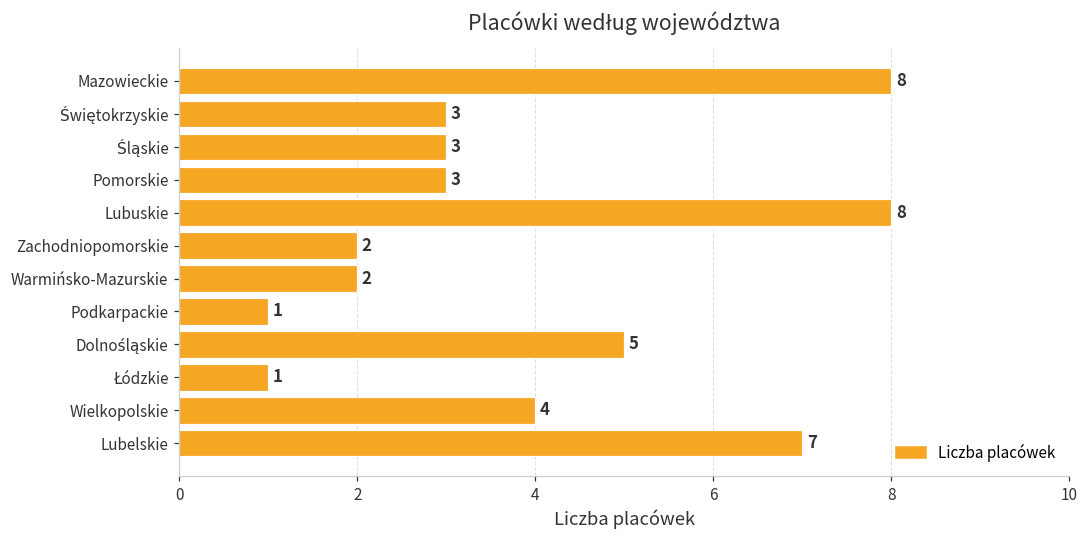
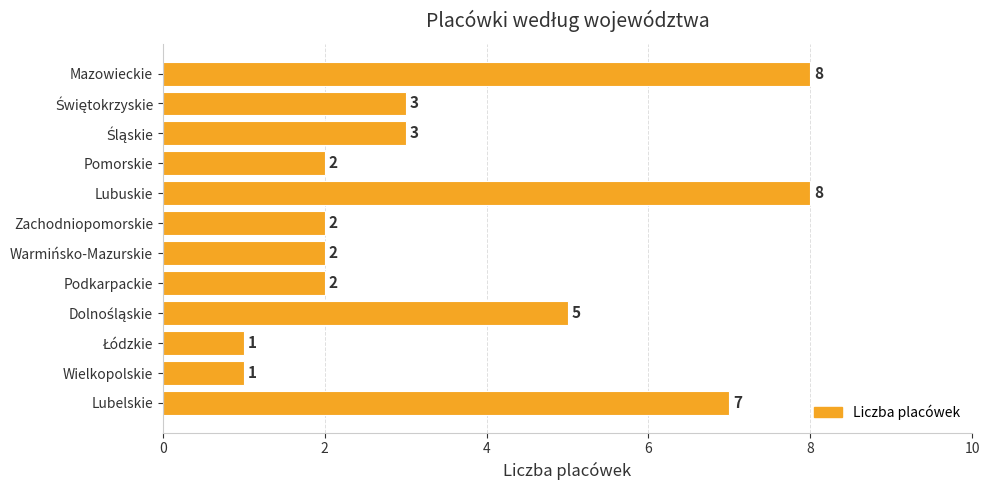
  {
    "Mazowieckie": 8,
    "Świętokrzyskie": 3,
    "Śląskie": 3,
-   "Pomorskie": 3,
+   "Pomorskie": 2,
    "Lubuskie": 8,
    "Zachodniopomorskie": 2,
    "Warmińsko-Mazurskie": 2,
-   "Podkarpackie": 1,
+   "Podkarpackie": 2,
    "Dolnośląskie": 5,
    "Łódzkie": 1,
-   "Wielkopolskie": 4,
+   "Wielkopolskie": 1,
    "Lubelskie": 7
  }
